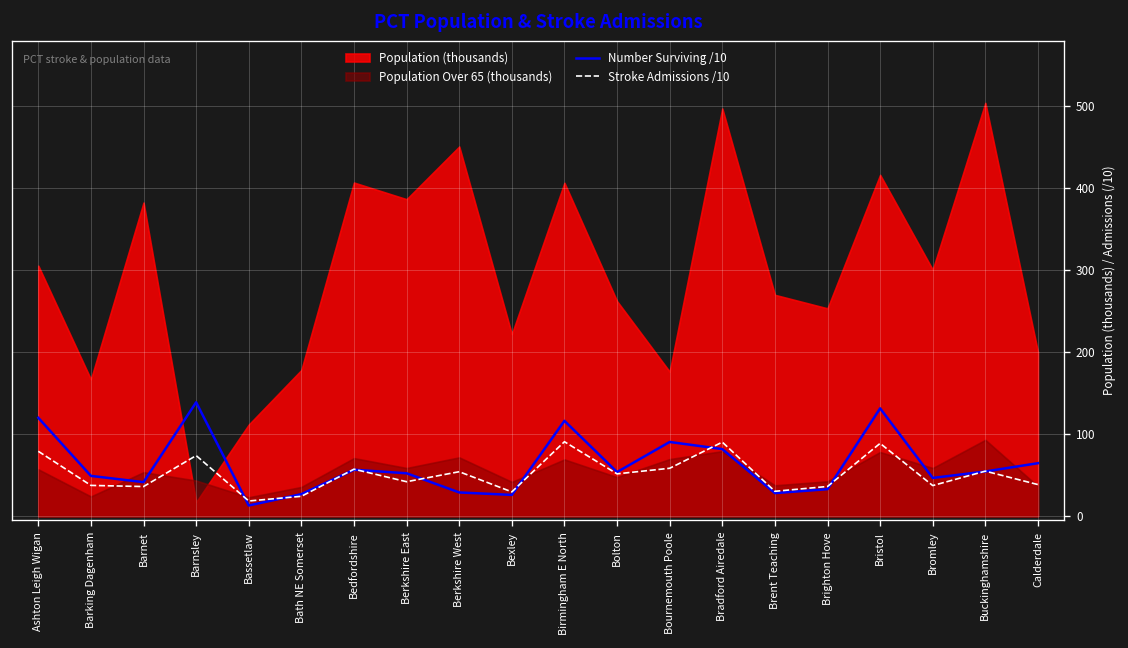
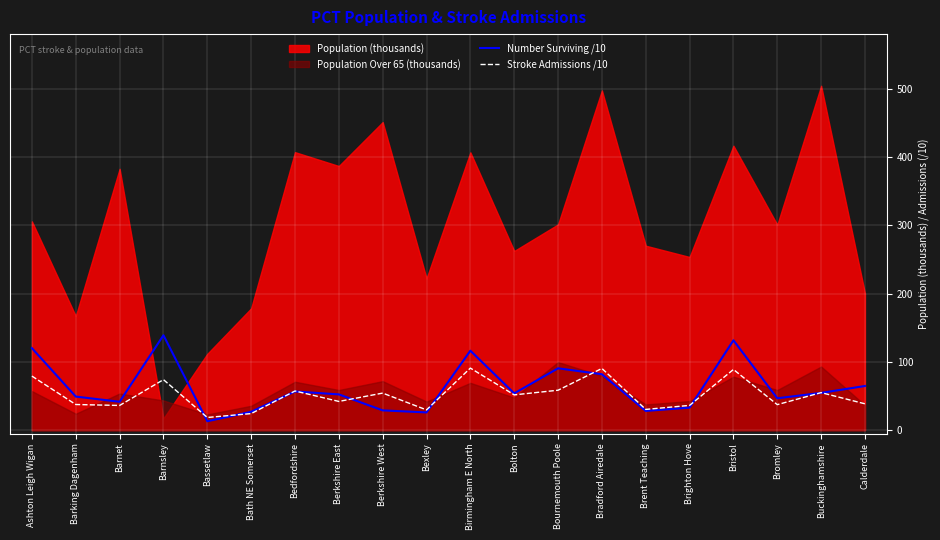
  {
    "Number Surviving /10": {
      "Ashton Leigh Wigan": 120,
      "Barking Dagenham": 50,
      "Barnet": 40,
      "Barnsley": 140,
      "Bassetlaw": 10,
      "Berkshire East": 50,
      "Berkshire West": 30,
      "Birmingham E North": 120,
      "Bournemouth Poole": 90,
      "Bristol": 130,
      "Bromley": 50,
      "Calderdale": 60
    },
    "Population (thousands)": {
      "Ashton Leigh Wigan": 310,
      "Barking Dagenham": 170,
      "Barnet": 380,
      "Barnsley": 20,
      "Bassetlaw": 110,
      "Bath NE Somerset": 180,
      "Bedfordshire": 410,
      "Berkshire East": 390,
      "Berkshire West": 450,
      "Bexley": 220,
      "Birmingham E North": 410,
      "Bolton": 260,
-     "Bournemouth Poole": 180,
+     "Bournemouth Poole": 300,
      "Bradford Airedale": 500,
      "Brent Teaching": 270,
      "Brighton Hove": 250,
      "Bristol": 420,
      "Bromley": 300,
      "Buckinghamshire": 500,
      "Calderdale": 200
    },
    "Stroke Admissions /10": {
      "Ashton Leigh Wigan": 80,
      "Barking Dagenham": 40,
      "Barnet": 40,
      "Barnsley": 70,
      "Bassetlaw": 20,
      "Berkshire East": 40,
      "Berkshire West": 50,
      "Birmingham E North": 90,
      "Bournemouth Poole": 60,
      "Bradford Airedale": 90,
      "Bristol": 90,
      "Bromley": 40
    },
    "Population Over 65 (thousands)": {
      "Ashton Leigh Wigan": 60,
      "Barking Dagenham": 20,
      "Barnet": 50,
      "Barnsley": 40,
      "Bassetlaw": 20,
      "Bath NE Somerset": 40,
      "Bedfordshire": 70,
      "Berkshire East": 60,
      "Berkshire West": 70,
      "Bexley": 40,
      "Birmingham E North": 70,
      "Bolton": 50,
-     "Bournemouth Poole": 70,
+     "Bournemouth Poole": 100,
      "Brent Teaching": 40,
      "Brighton Hove": 40,
      "Bristol": 80,
      "Bromley": 60,
      "Buckinghamshire": 90
    }
  }
